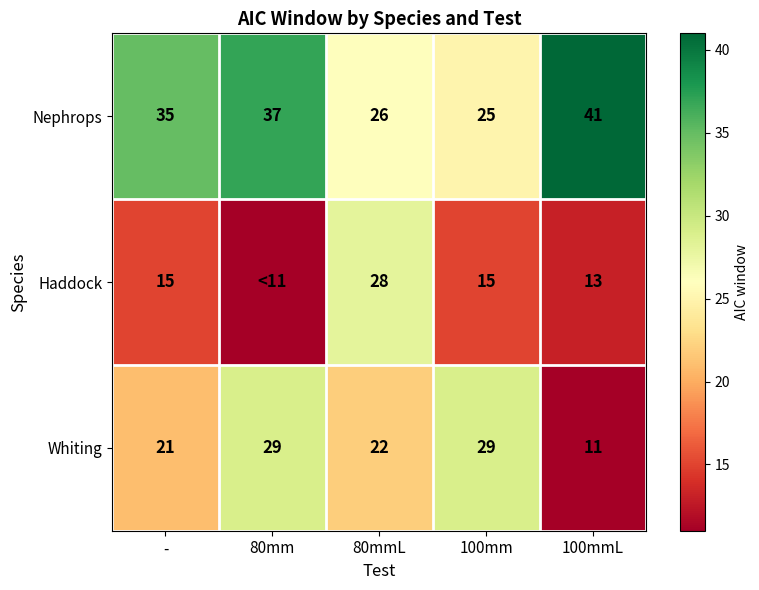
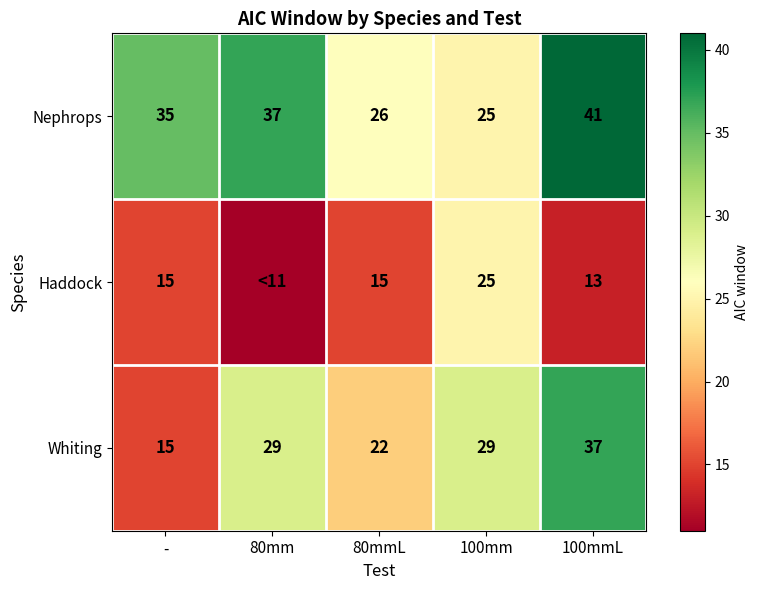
  {
    "Nephrops": {
      "-": 35,
      "80mm": 37,
      "80mmL": 26,
      "100mm": 25,
      "100mmL": 41
    },
    "Haddock": {
      "-": 15,
      "80mm": 11,
-     "80mmL": 28,
-     "100mm": 15,
+     "80mmL": 15,
+     "100mm": 25,
      "100mmL": 13
    },
    "Whiting": {
-     "-": 21,
+     "-": 15,
      "80mm": 29,
      "80mmL": 22,
      "100mm": 29,
-     "100mmL": 11
+     "100mmL": 37
    }
  }
